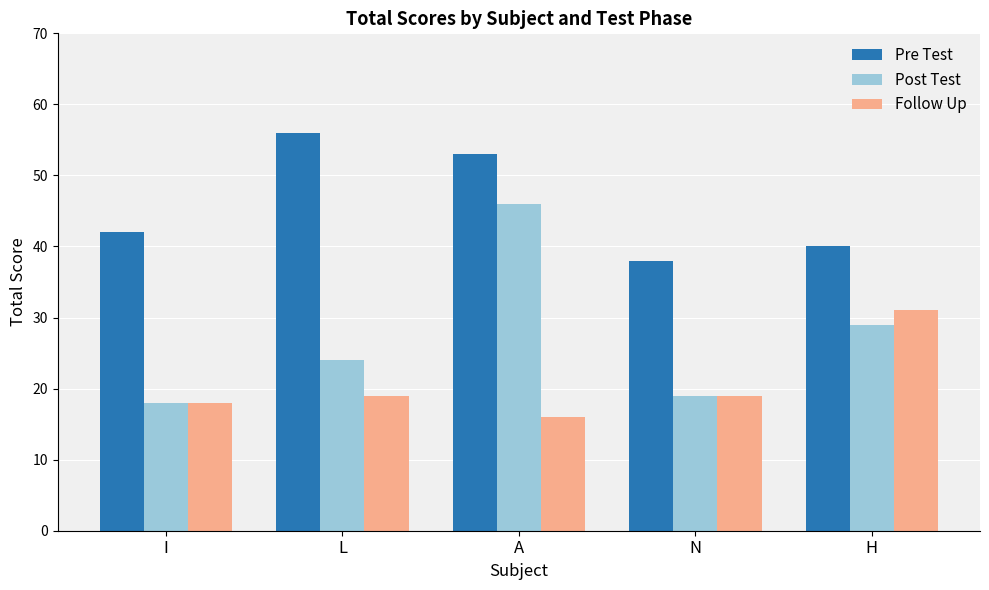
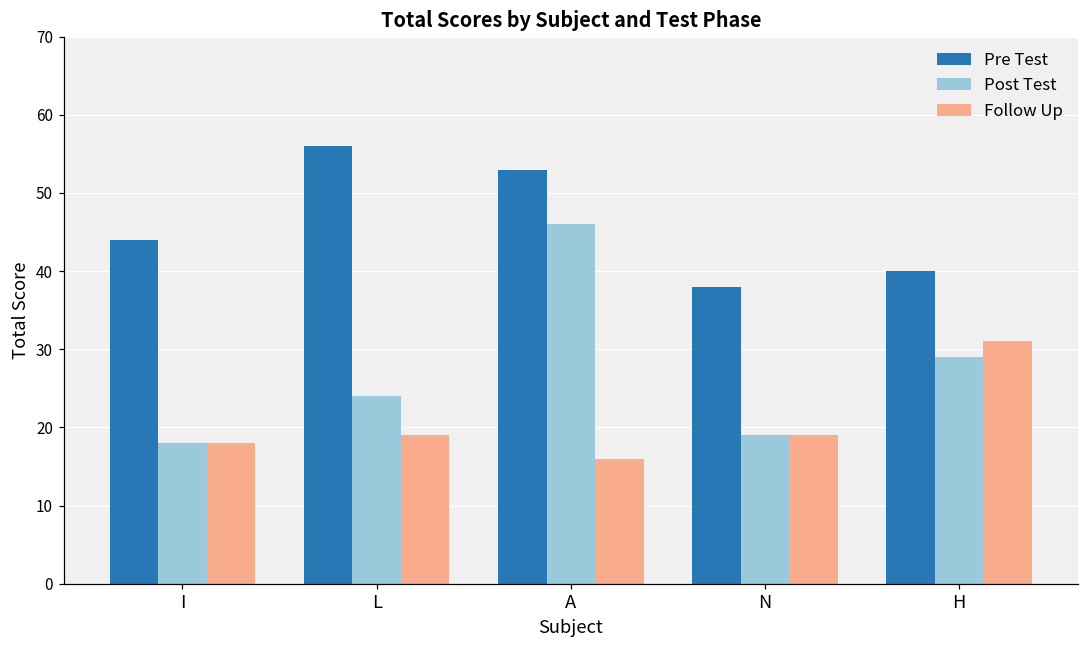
  {
    "Pre Test": {
-     "I": 42,
+     "I": 44,
      "L": 56,
      "A": 53,
      "N": 38,
      "H": 40
    },
    "Post Test": {
      "I": 18,
      "L": 24,
      "A": 46,
      "N": 19,
      "H": 29
    },
    "Follow Up": {
      "I": 18,
      "L": 19,
      "A": 16,
      "N": 19,
      "H": 31
    }
  }
